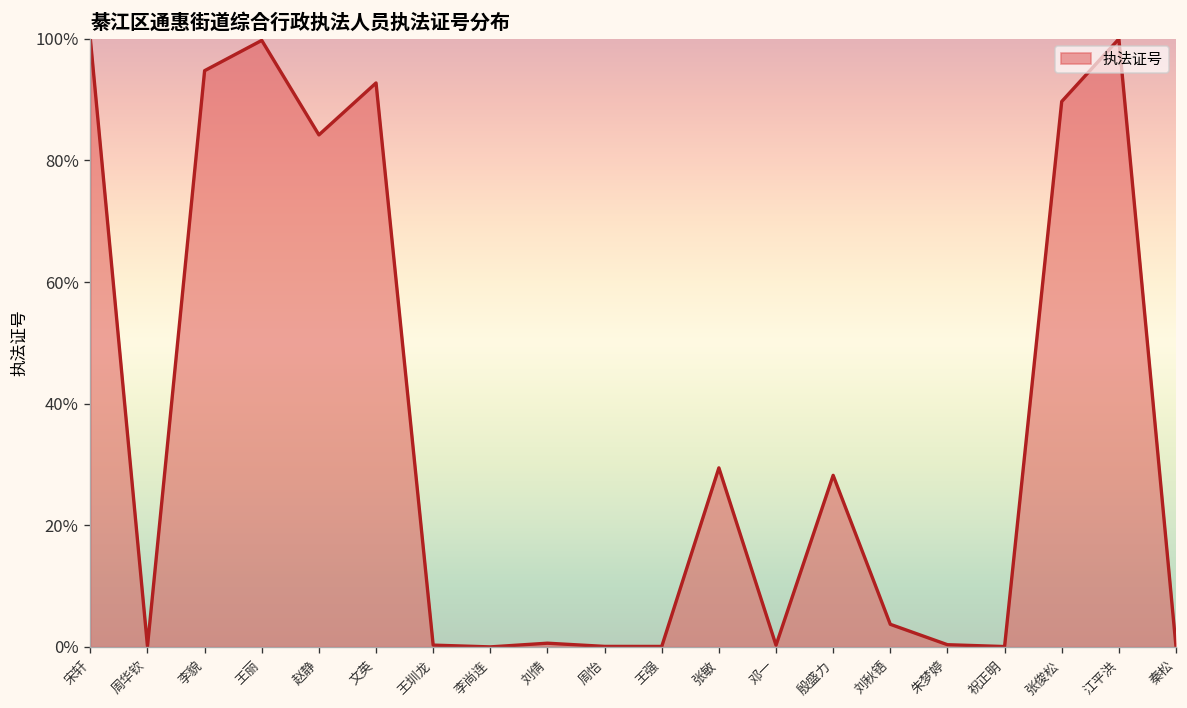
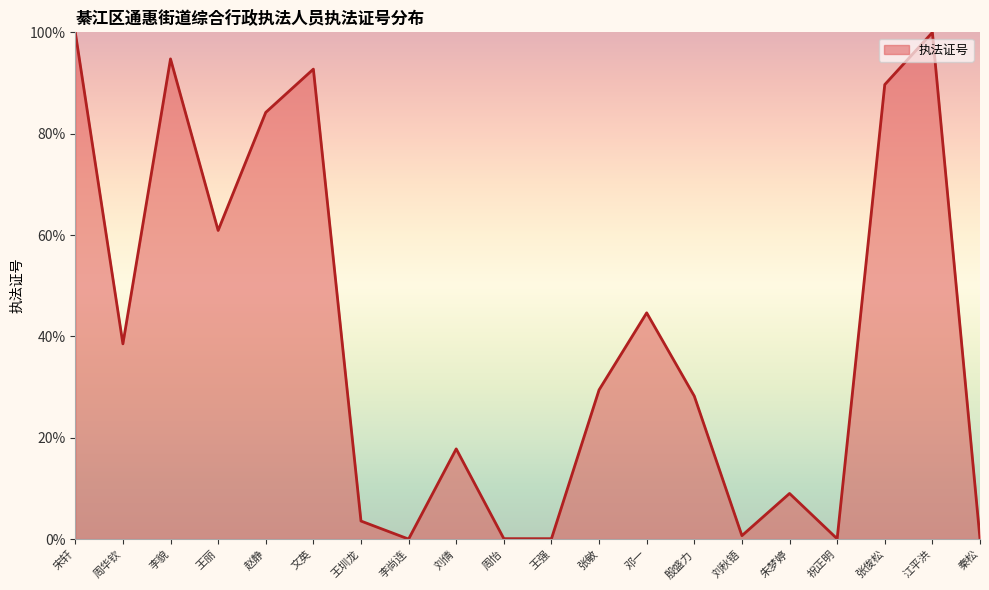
  {
    "宋轩": "100%",
-   "周华钦": "0%",
+   "周华钦": "39%",
    "李貌": "95%",
-   "王丽": "100%",
+   "王丽": "61%",
    "赵静": "84%",
    "文英": "93%",
-   "王圳龙": "0%",
+   "王圳龙": "4%",
    "李尚连": "0%",
-   "刘倩": "1%",
+   "刘倩": "18%",
    "周怡": "0%",
    "王强": "0%",
    "张敏": "29%",
-   "邓一": "0%",
+   "邓一": "45%",
    "殷盛力": "28%",
-   "刘秋铻": "4%",
-   "朱梦婷": "0%",
+   "刘秋铻": "1%",
+   "朱梦婷": "9%",
    "祝正明": "0%",
    "张俊松": "90%",
    "江平洪": "100%",
    "秦松": "0%"
  }
